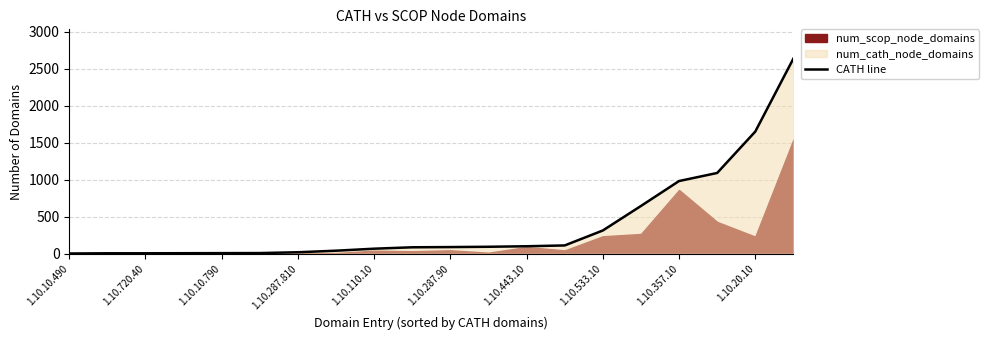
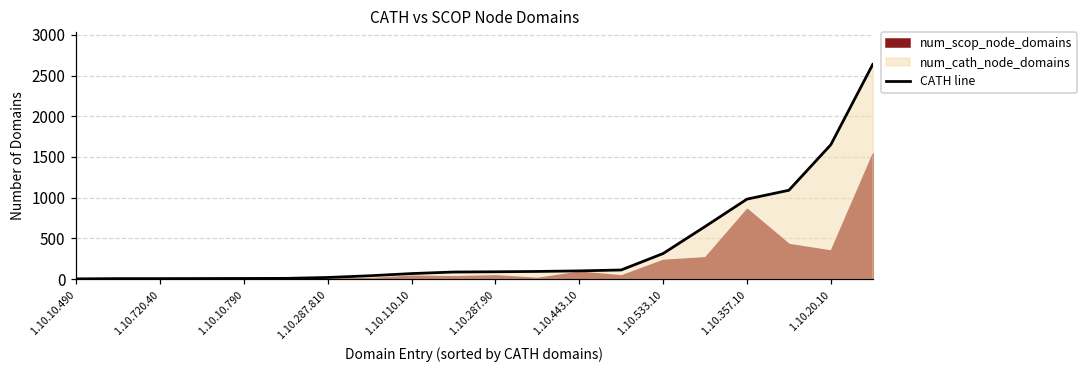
  {
    "num_scop_node_domains": {
      "1.10.287.90": 0,
      "1.10.533.10": 200,
      "1.10.357.10": 900,
-     "1.10.20.10": 200
+     "1.10.20.10": 400
    },
    "num_cath_node_domains": {
      "1.10.287.90": 100,
      "1.10.533.10": 300,
      "1.10.357.10": 1000,
      "1.10.20.10": 1700
    }
  }
